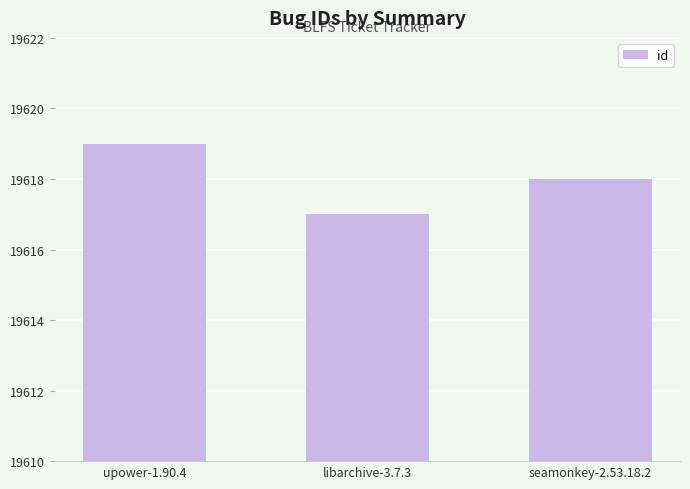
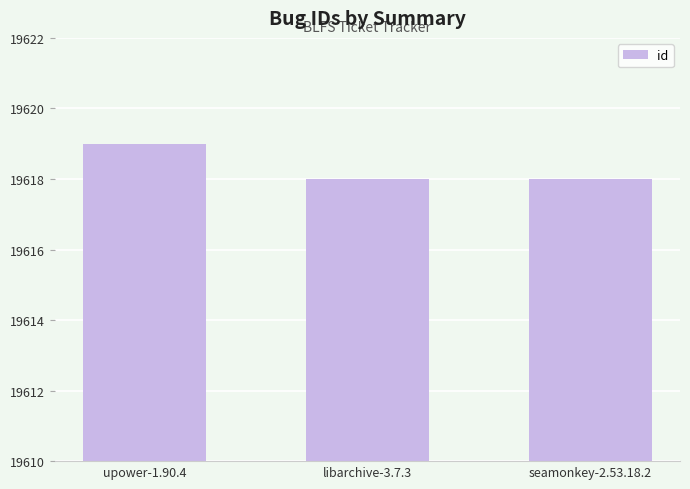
  {
    "upower-1.90.4": 19619,
-   "libarchive-3.7.3": 19617,
+   "libarchive-3.7.3": 19618,
    "seamonkey-2.53.18.2": 19618
  }
